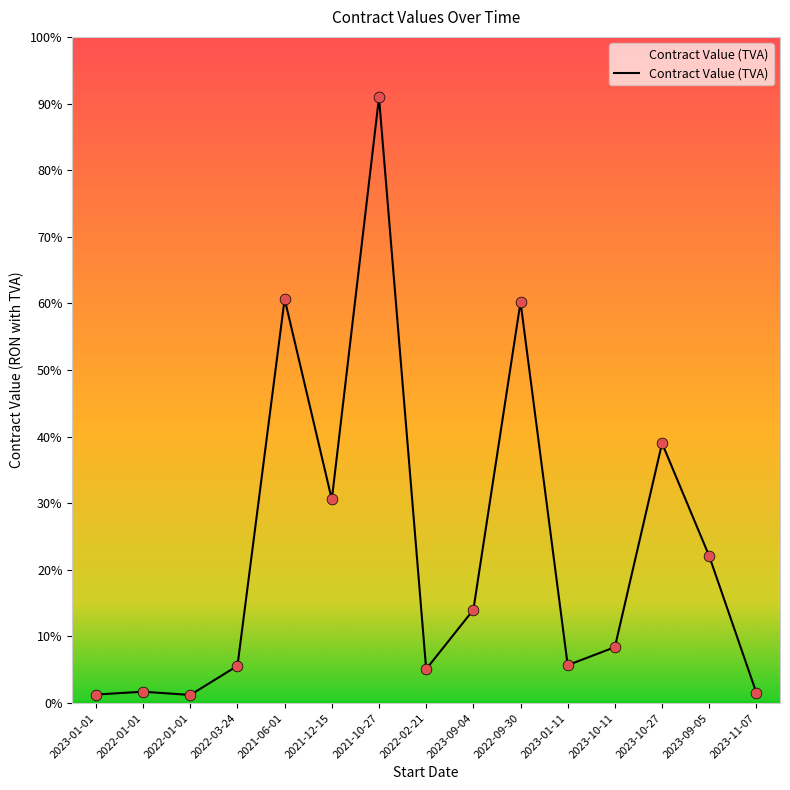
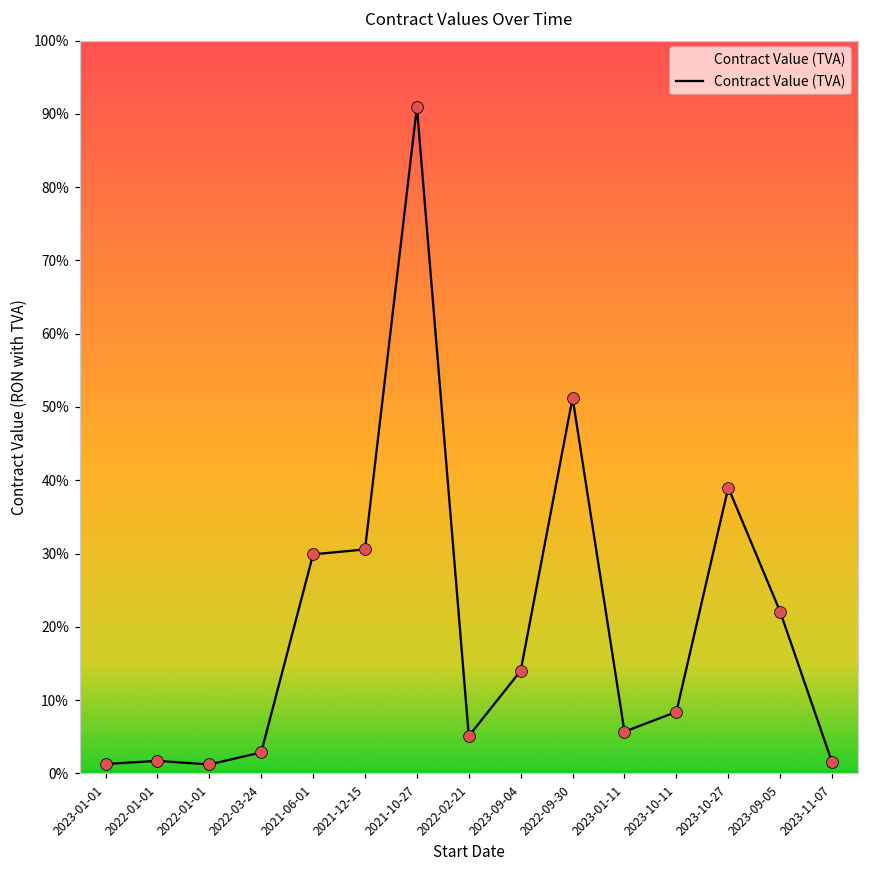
  {
    "2023-01-01": "1%",
-   "2022-03-24": "6%",
-   "2021-06-01": "61%",
+   "2022-03-24": "3%",
+   "2021-06-01": "30%",
    "2021-12-15": "31%",
    "2021-10-27": "91%",
    "2022-02-21": "5%",
    "2023-09-04": "14%",
-   "2022-09-30": "60%",
+   "2022-09-30": "51%",
    "2023-01-11": "6%",
    "2023-10-11": "8%",
    "2023-10-27": "39%",
    "2023-09-05": "22%",
    "2023-11-07": "2%"
  }
